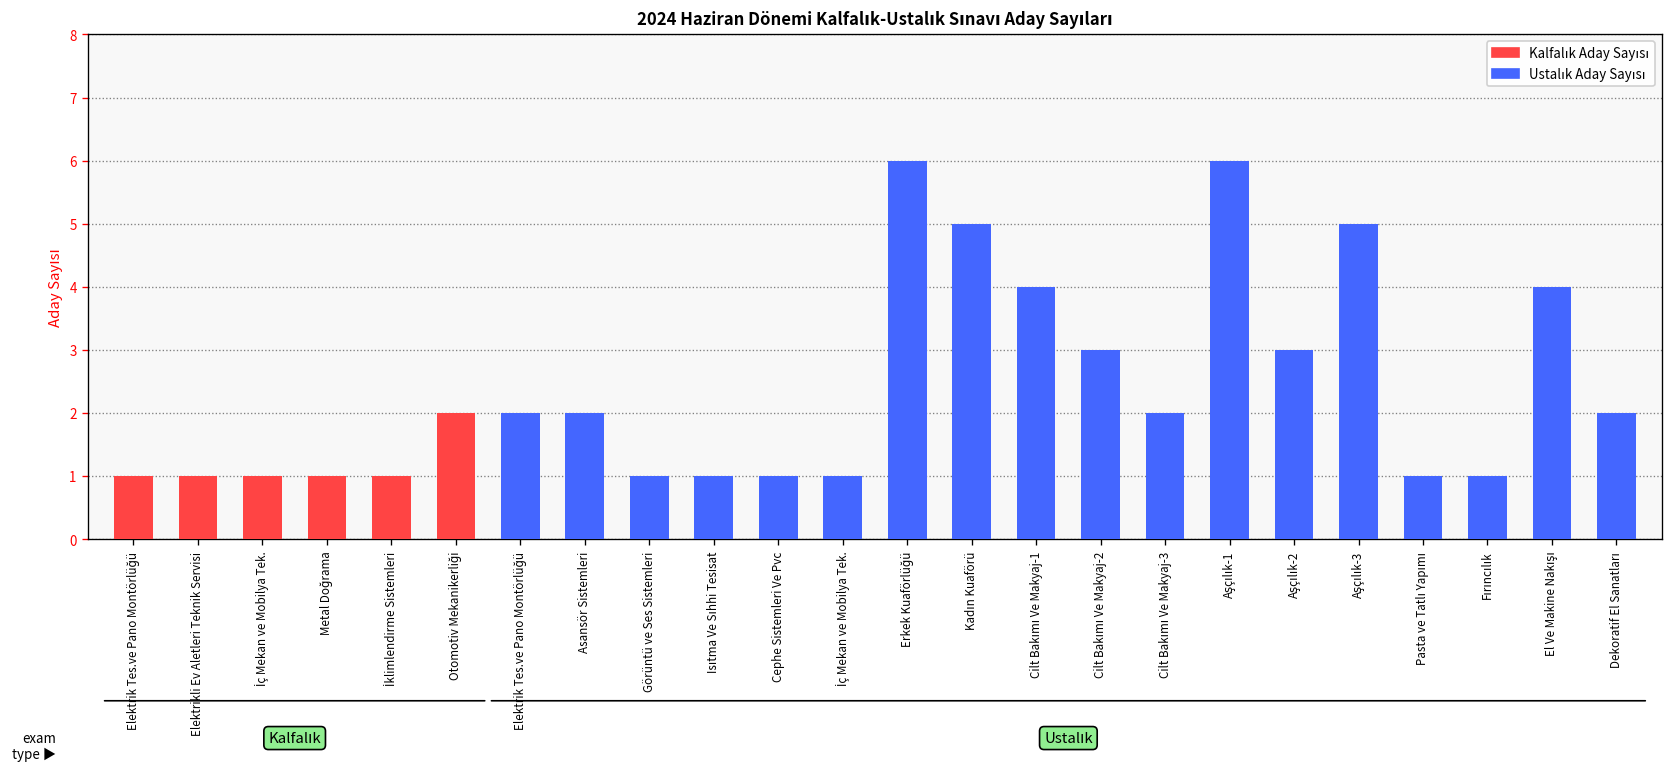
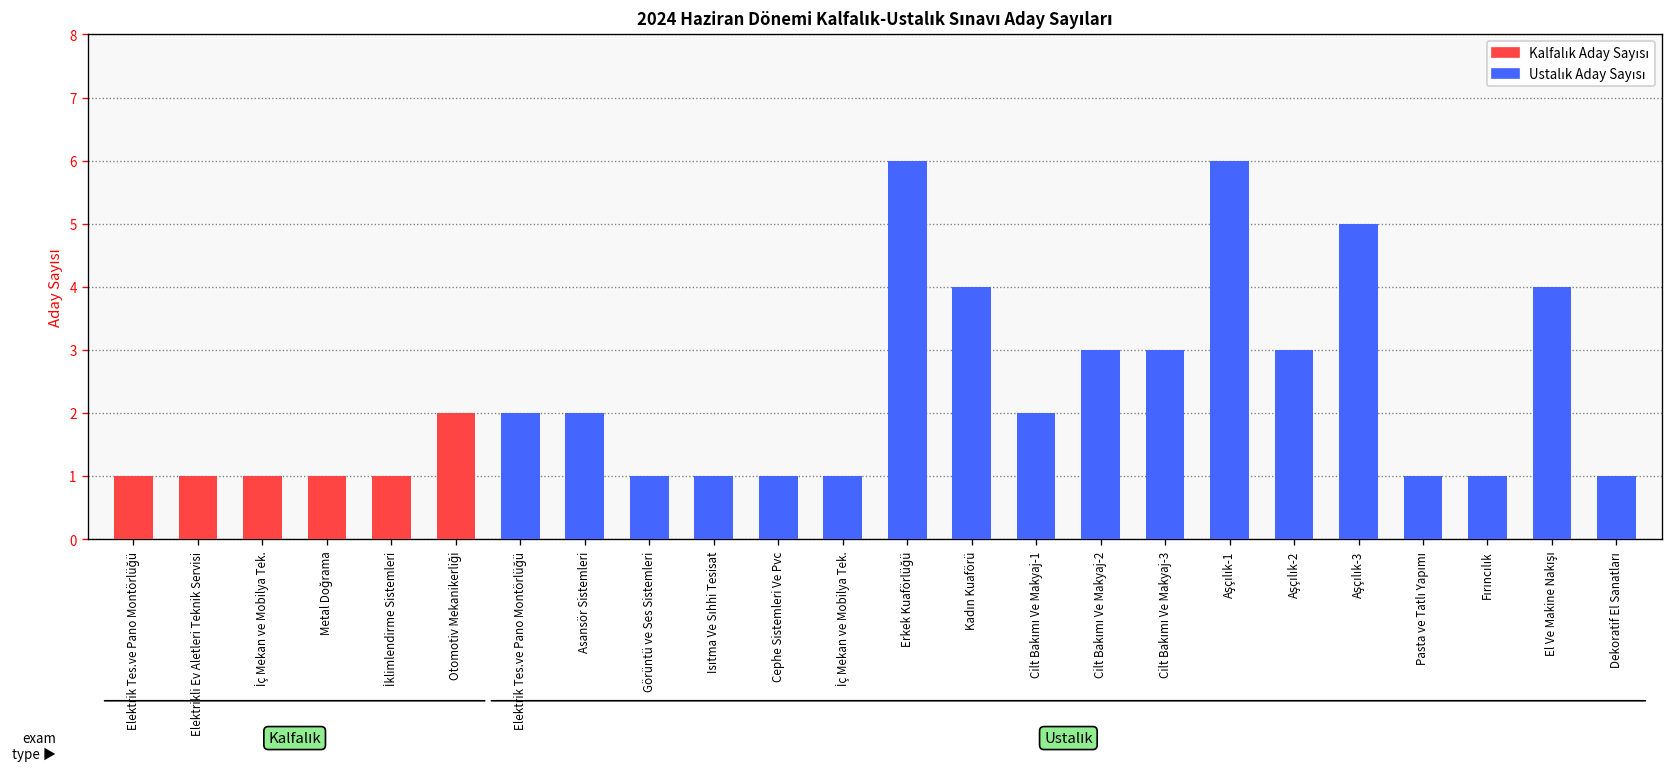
  {
    "Kalfalık Aday Sayısı": {
      "Elektrikli Ev Aletleri Teknik Servisi": 1,
      "Metal Doğrama": 1,
      "İklimlendirme Sistemleri": 1,
      "Otomotiv Mekanikerliği": 2,
      "Asansör Sistemleri": 0,
      "Görüntü ve Ses Sistemleri": 0,
      "Isıtma Ve Sıhhi Tesisat": 0,
      "Cephe Sistemleri Ve Pvc": 0,
      "Erkek Kuaförlüğü": 0,
      "Kadın Kuaförü": 0,
      "Cilt Bakımı Ve Makyaj-1": 0,
      "Cilt Bakımı Ve Makyaj-2": 0,
      "Cilt Bakımı Ve Makyaj-3": 0,
      "Aşçılık-1": 0,
      "Aşçılık-2": 0,
      "Aşçılık-3": 0,
      "Pasta ve Tatlı Yapımı": 0,
      "Fırıncılık": 0,
      "El Ve Makine Nakışı": 0,
      "Dekoratif El Sanatları": 0
    },
    "Ustalık Aday Sayısı": {
-     "Kadın Kuaförü": 5,
-     "Cilt Bakımı Ve Makyaj-1": 4,
-     "Cilt Bakımı Ve Makyaj-3": 2,
-     "Dekoratif El Sanatları": 2
+     "Kadın Kuaförü": 4,
+     "Cilt Bakımı Ve Makyaj-1": 2,
+     "Cilt Bakımı Ve Makyaj-3": 3,
+     "Dekoratif El Sanatları": 1
    }
  }
